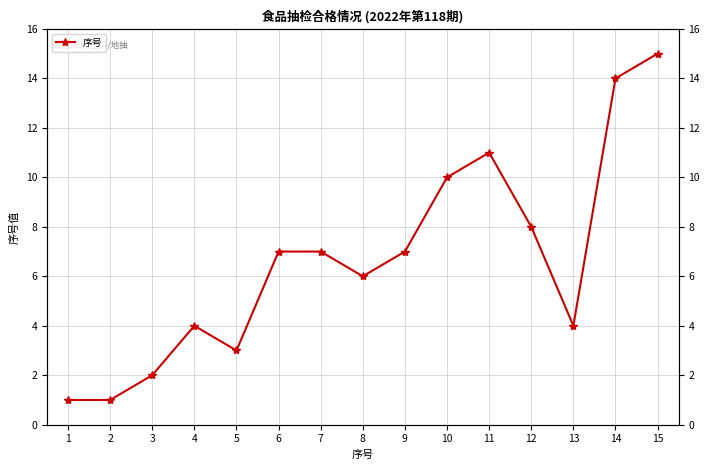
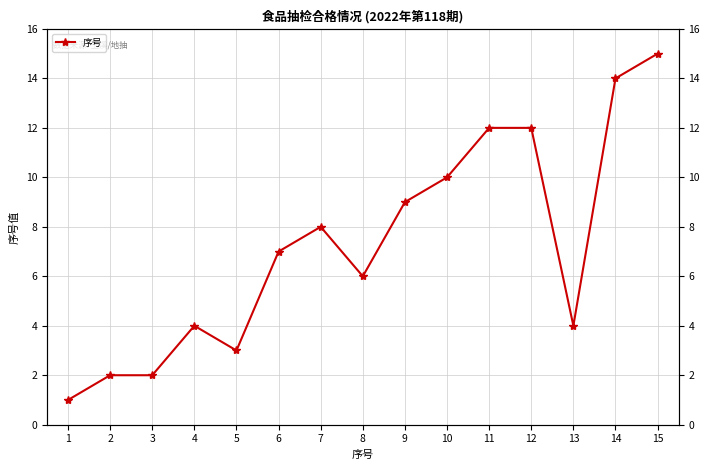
  {
    "1": 1,
-   "2": 1,
+   "2": 2,
    "3": 2,
    "4": 4,
    "5": 3,
    "6": 7,
-   "7": 7,
+   "7": 8,
    "8": 6,
-   "9": 7,
+   "9": 9,
    "10": 10,
-   "11": 11,
-   "12": 8,
+   "11": 12,
+   "12": 12,
    "13": 4,
    "14": 14,
    "15": 15
  }
